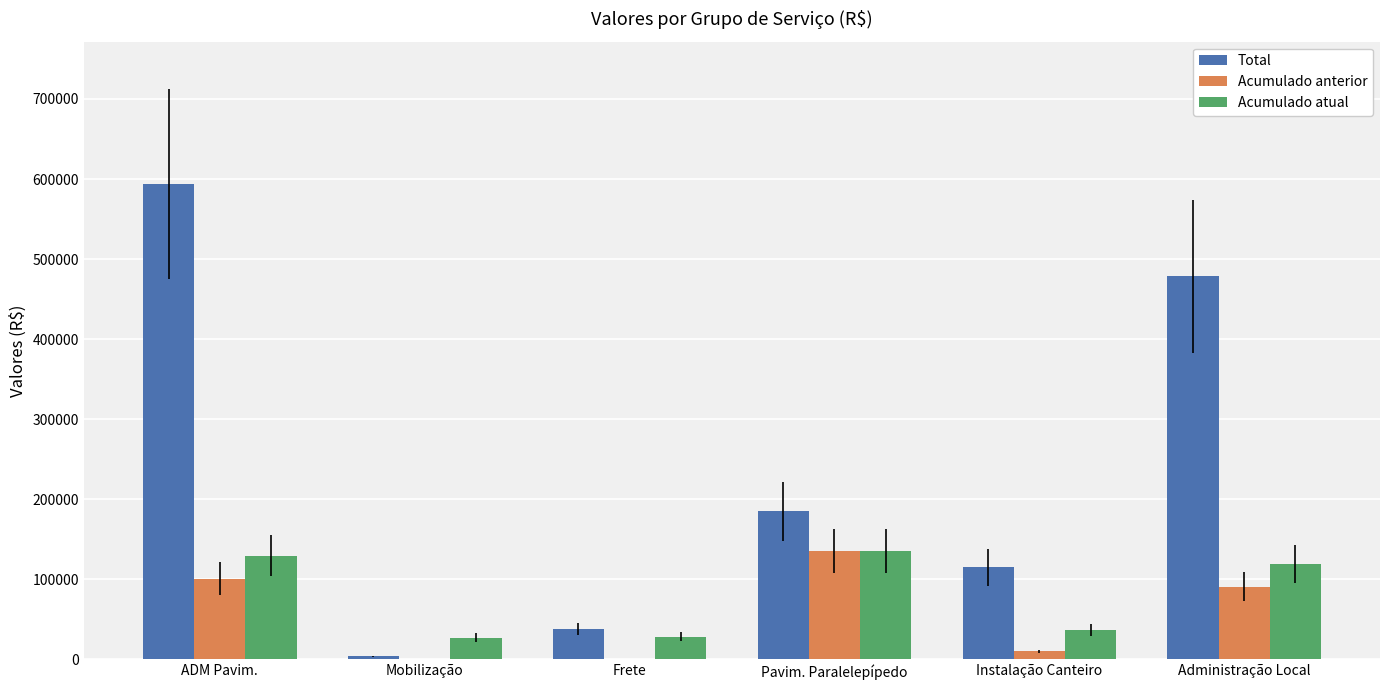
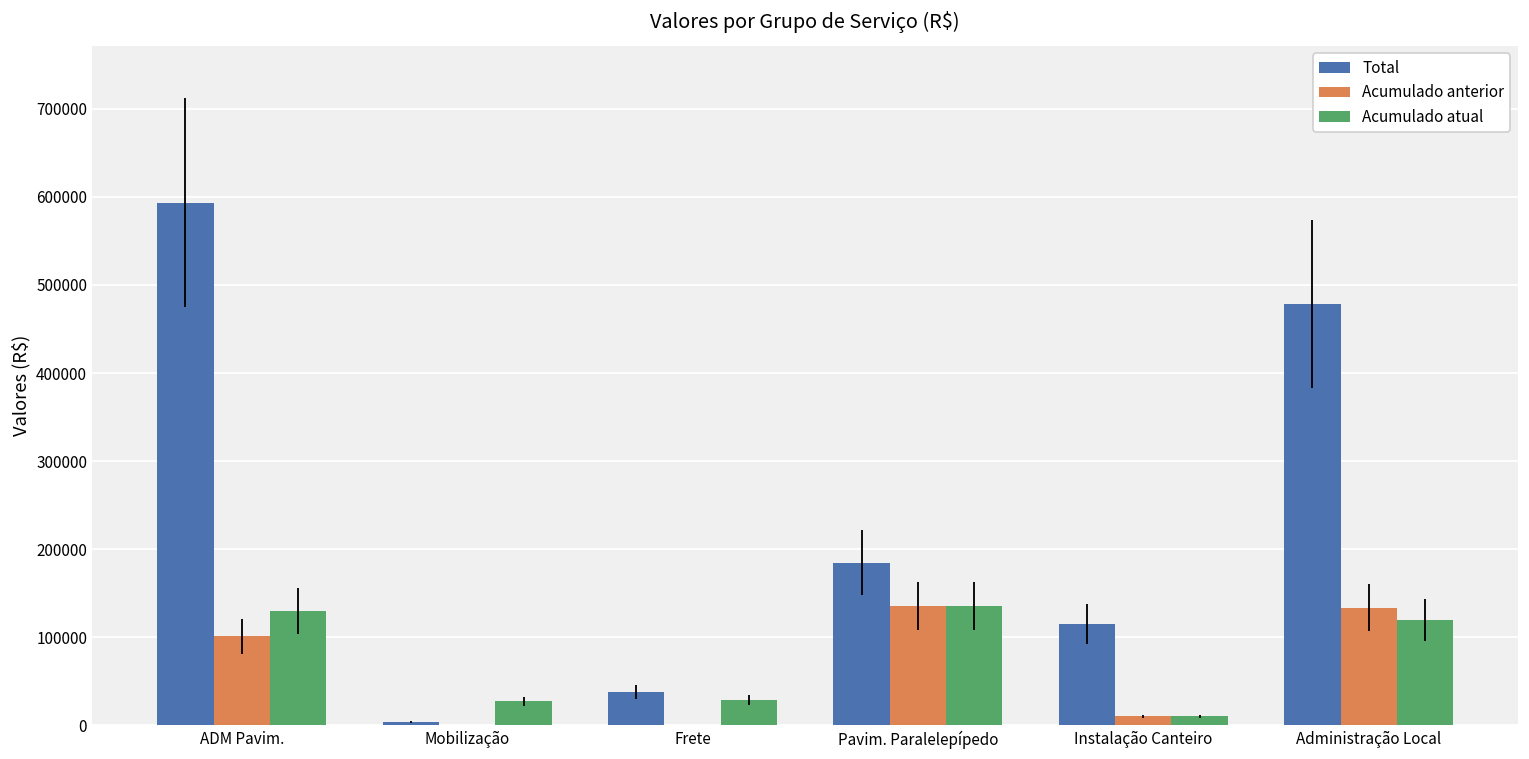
  {
    "Total": {
      "ADM Pavim.": 590000,
      "Mobilização": 0,
      "Frete": 40000,
      "Pavim. Paralelepípedo": 180000,
      "Instalação Canteiro": 120000,
      "Administração Local": 480000
    },
    "Acumulado anterior": {
      "ADM Pavim.": 100000,
      "Mobilização": 0,
      "Frete": 0,
      "Pavim. Paralelepípedo": 140000,
      "Instalação Canteiro": 10000,
-     "Administração Local": 90000
+     "Administração Local": 130000
    },
    "Acumulado atual": {
      "ADM Pavim.": 130000,
      "Mobilização": 30000,
      "Frete": 30000,
      "Pavim. Paralelepípedo": 140000,
-     "Instalação Canteiro": 40000,
+     "Instalação Canteiro": 10000,
      "Administração Local": 120000
    }
  }
